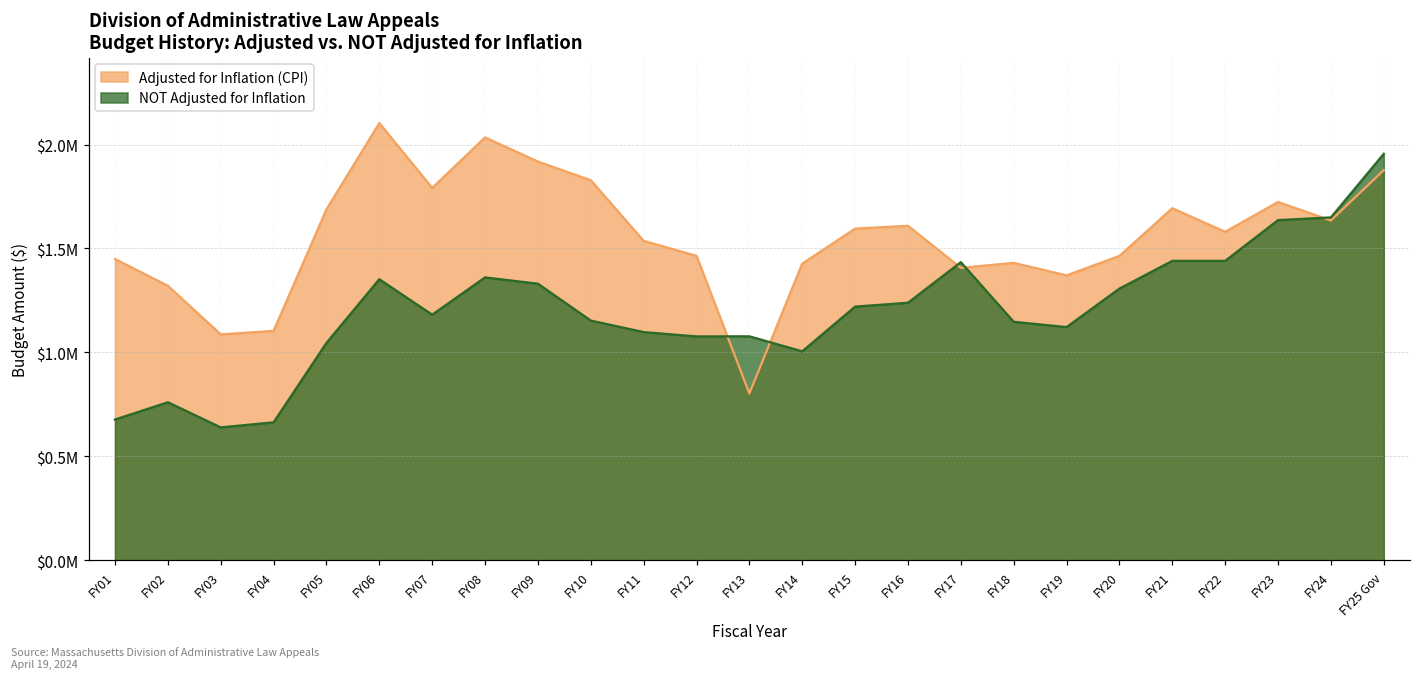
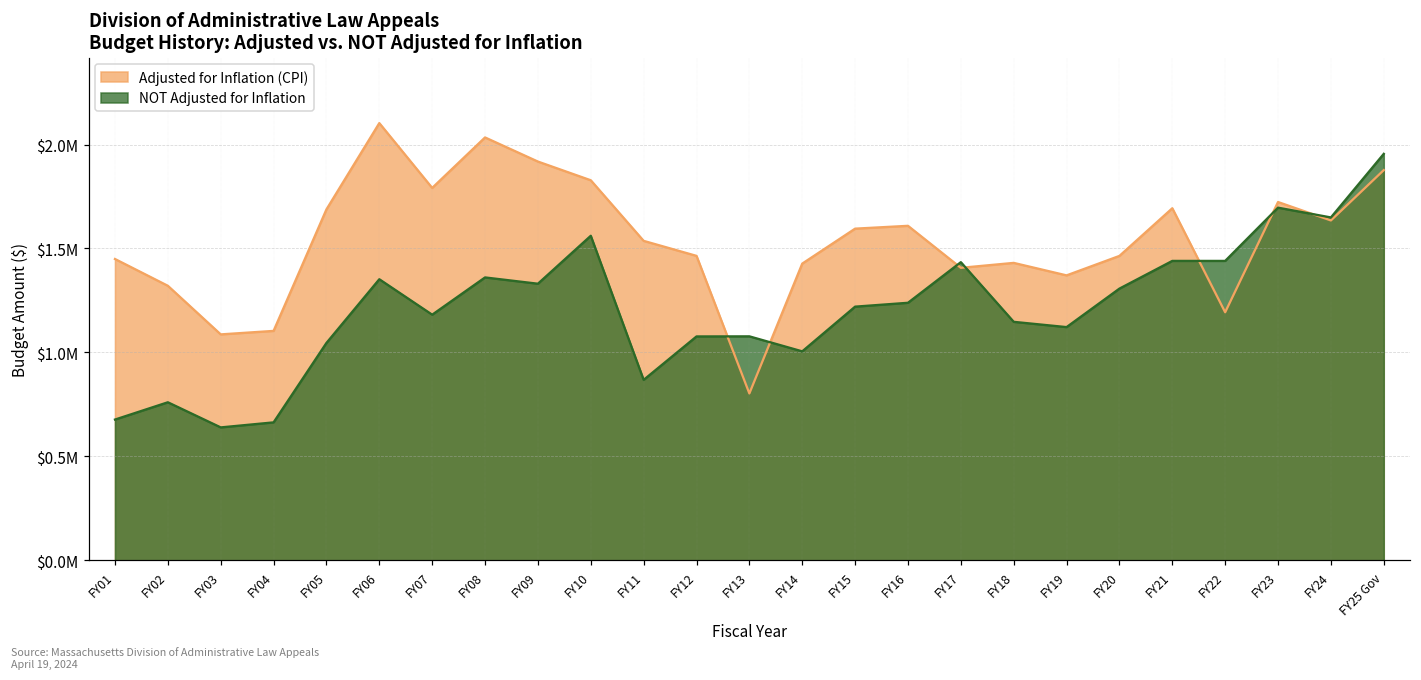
  {
    "Adjusted for Inflation (CPI)": {
      "FY01": "$1450000",
      "FY02": "$1320000",
      "FY03": "$1090000",
      "FY04": "$1100000",
      "FY05": "$1690000",
      "FY06": "$2100000",
      "FY07": "$1790000",
      "FY08": "$2030000",
      "FY09": "$1920000",
      "FY10": "$1830000",
      "FY11": "$1540000",
      "FY12": "$1460000",
      "FY13": "$800000",
      "FY14": "$1430000",
      "FY15": "$1600000",
      "FY16": "$1610000",
      "FY17": "$1410000",
      "FY18": "$1430000",
      "FY19": "$1370000",
      "FY20": "$1460000",
      "FY21": "$1690000",
-     "FY22": "$1580000",
+     "FY22": "$1190000",
      "FY23": "$1720000",
      "FY24": "$1630000",
      "FY25 Gov": "$1880000"
    },
    "NOT Adjusted for Inflation": {
      "FY01": "$680000",
      "FY02": "$760000",
      "FY03": "$640000",
      "FY04": "$660000",
      "FY05": "$1050000",
      "FY06": "$1350000",
      "FY07": "$1180000",
      "FY08": "$1360000",
      "FY09": "$1330000",
-     "FY10": "$1150000",
-     "FY11": "$1100000",
+     "FY10": "$1560000",
+     "FY11": "$870000",
      "FY12": "$1080000",
      "FY13": "$1080000",
      "FY14": "$1010000",
      "FY15": "$1220000",
      "FY16": "$1240000",
      "FY17": "$1430000",
      "FY18": "$1150000",
      "FY19": "$1120000",
      "FY20": "$1310000",
      "FY21": "$1440000",
      "FY22": "$1440000",
-     "FY23": "$1640000",
+     "FY23": "$1700000",
      "FY24": "$1650000",
      "FY25 Gov": "$1960000"
    }
  }
